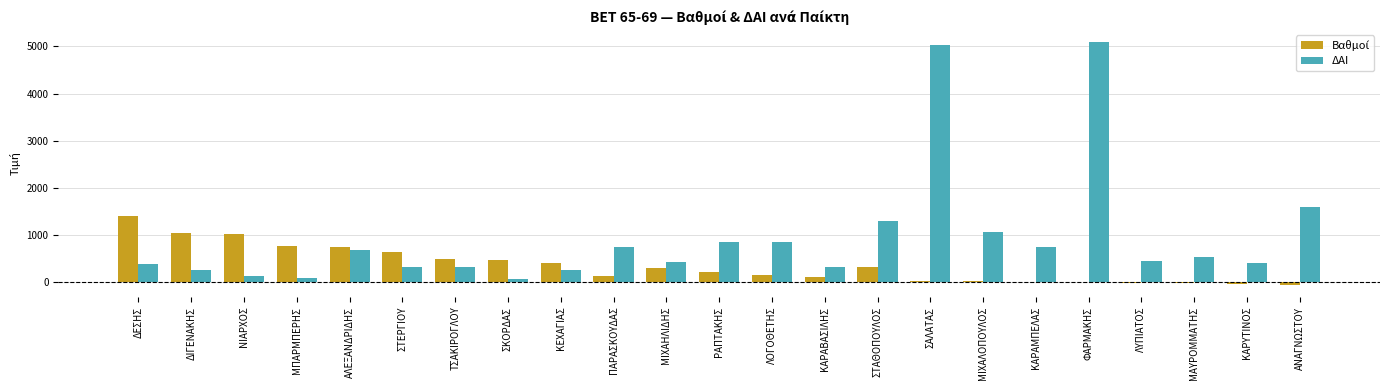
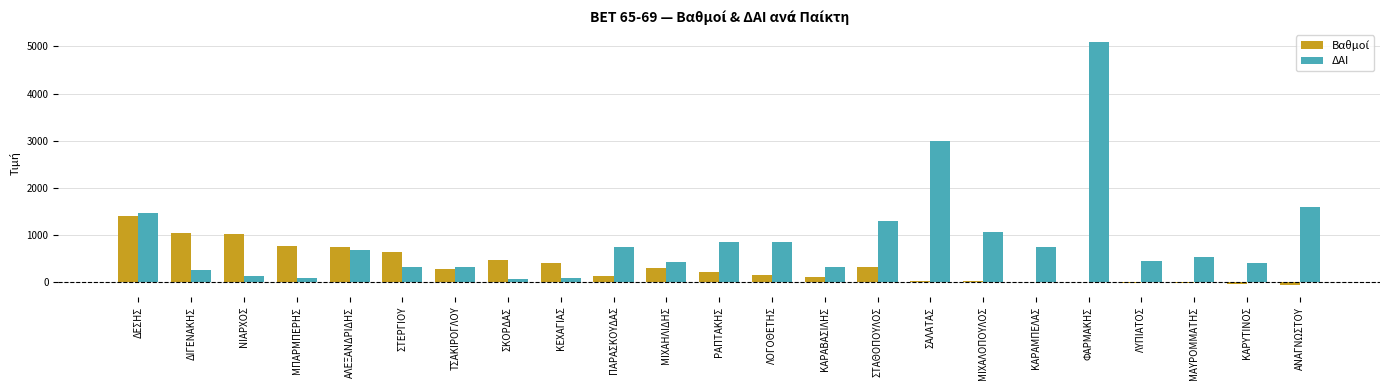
  {
    "Βαθμοί": {
      "ΔΕΣΗΣ": 1400,
      "ΔΙΓΕΝΑΚΗΣ": 1000,
      "ΝΙΑΡΧΟΣ": 1000,
      "ΜΠΑΡΜΠΕΡΗΣ": 800,
      "ΑΛΕΞΑΝΔΡΙΔΗΣ": 700,
      "ΣΤΕΡΓΙΟΥ": 600,
-     "ΤΣΑΚΙΡΟΓΛΟΥ": 500,
+     "ΤΣΑΚΙΡΟΓΛΟΥ": 300,
      "ΣΚΟΡΔΑΣ": 500,
      "ΚΕΧΑΓΙΑΣ": 400,
      "ΠΑΡΑΣΚΟΥΔΑΣ": 100,
      "ΜΙΧΑΗΛΙΔΗΣ": 300,
      "ΡΑΠΤΑΚΗΣ": 200,
      "ΛΟΓΟΘΕΤΗΣ": 200,
      "ΚΑΡΑΒΑΣΙΛΗΣ": 100,
      "ΣΤΑΘΟΠΟΥΛΟΣ": 300
    },
    "ΔΑΙ": {
-     "ΔΕΣΗΣ": 400,
+     "ΔΕΣΗΣ": 1500,
      "ΔΙΓΕΝΑΚΗΣ": 300,
      "ΝΙΑΡΧΟΣ": 100,
      "ΜΠΑΡΜΠΕΡΗΣ": 100,
      "ΑΛΕΞΑΝΔΡΙΔΗΣ": 700,
      "ΣΤΕΡΓΙΟΥ": 300,
      "ΤΣΑΚΙΡΟΓΛΟΥ": 300,
      "ΣΚΟΡΔΑΣ": 100,
-     "ΚΕΧΑΓΙΑΣ": 300,
+     "ΚΕΧΑΓΙΑΣ": 100,
      "ΠΑΡΑΣΚΟΥΔΑΣ": 800,
      "ΜΙΧΑΗΛΙΔΗΣ": 400,
      "ΡΑΠΤΑΚΗΣ": 900,
      "ΛΟΓΟΘΕΤΗΣ": 900,
      "ΚΑΡΑΒΑΣΙΛΗΣ": 300,
      "ΣΤΑΘΟΠΟΥΛΟΣ": 1300,
-     "ΣΑΛΑΤΑΣ": 5000,
+     "ΣΑΛΑΤΑΣ": 3000,
      "ΜΙΧΑΛΟΠΟΥΛΟΣ": 1100,
      "ΚΑΡΑΜΠΕΛΑΣ": 700,
      "ΦΑΡΜΑΚΗΣ": 5100,
      "ΛΥΠΙΑΤΟΣ": 500,
      "ΜΑΥΡΟΜΜΑΤΗΣ": 500,
      "ΚΑΡΥΤΙΝΟΣ": 400,
      "ΑΝΑΓΝΩΣΤΟΥ": 1600
    }
  }
